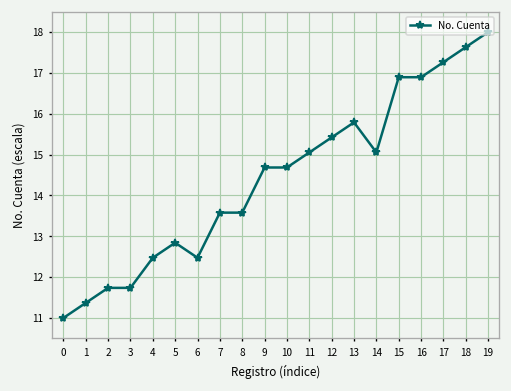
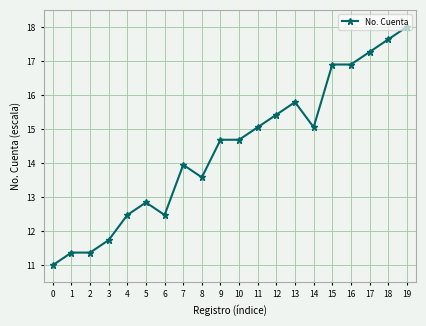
  {
    "0": 11.0,
    "1": 11.4,
-   "2": 11.7,
+   "2": 11.4,
    "3": 11.7,
    "4": 12.5,
    "5": 12.8,
    "6": 12.5,
-   "7": 13.6,
+   "7": 13.9,
    "8": 13.6,
    "9": 14.7,
    "10": 14.7,
    "11": 15.1,
    "12": 15.4,
    "13": 15.8,
    "14": 15.1,
    "15": 16.9,
    "16": 16.9,
    "17": 17.3,
    "18": 17.6
  }
